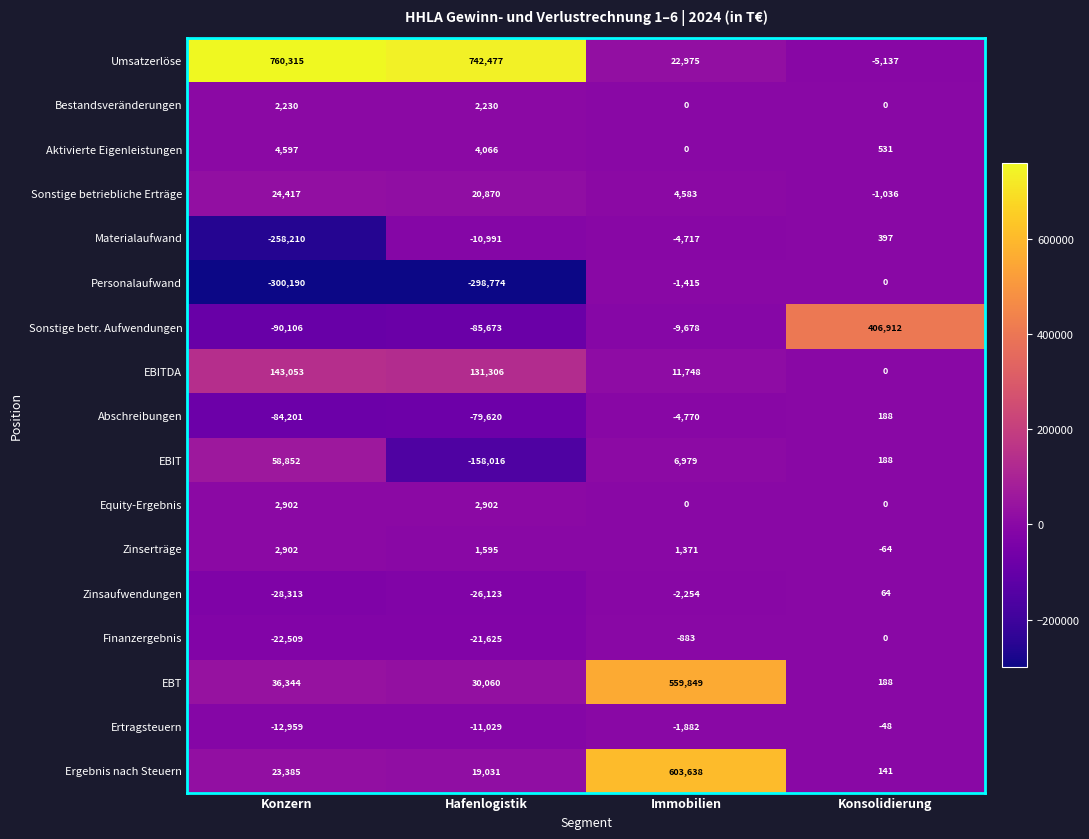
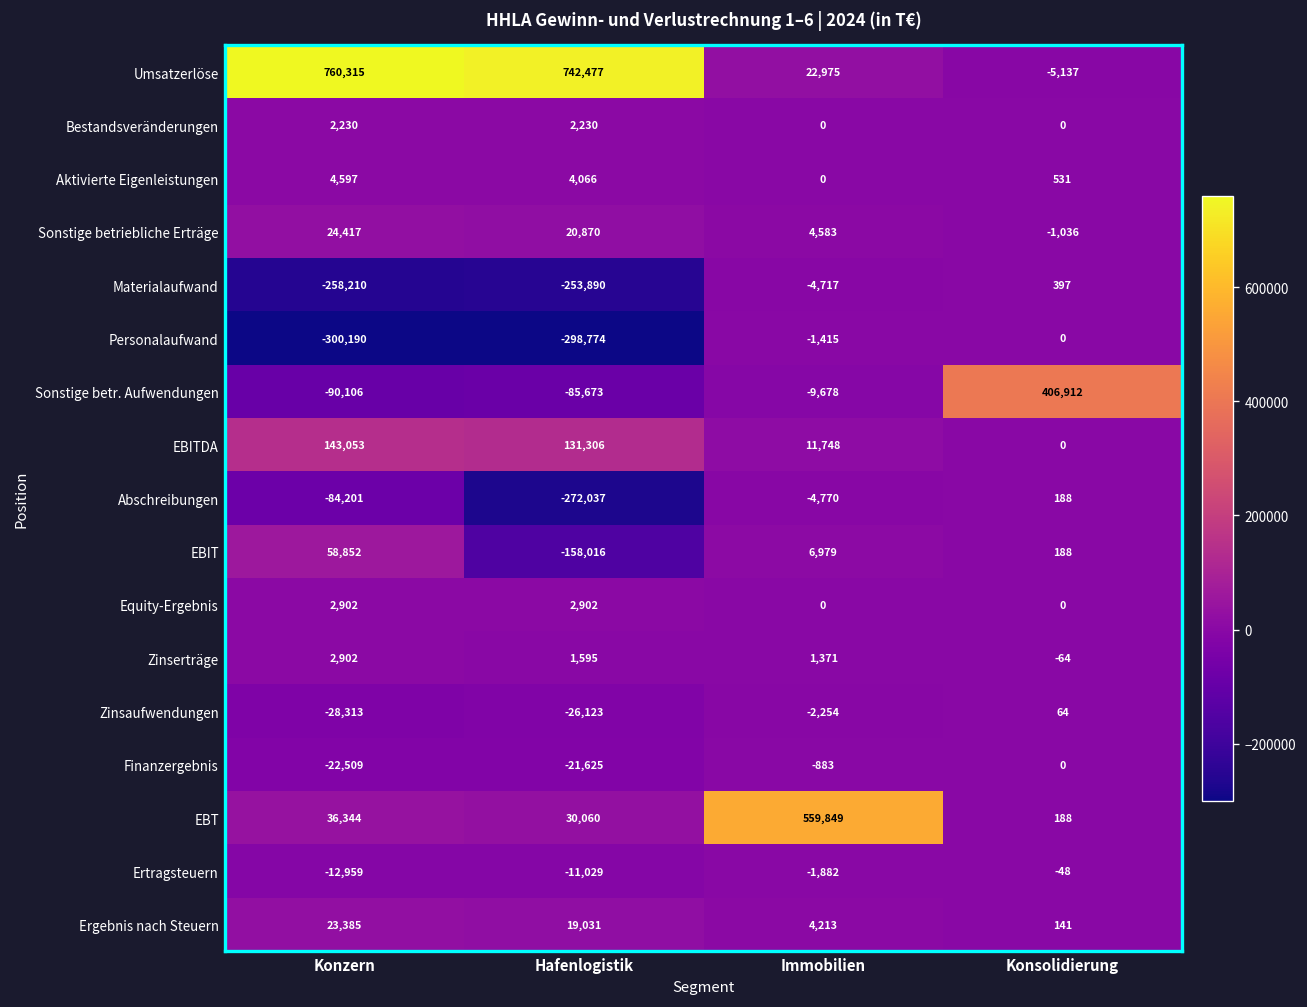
  {
    "Umsatzerlöse": {
      "Konzern": "760,315",
      "Hafenlogistik": "742,477",
      "Immobilien": "22,975",
      "Konsolidierung": "-5,137"
    },
    "Bestandsveränderungen": {
      "Konzern": "2,230",
      "Hafenlogistik": "2,230",
      "Immobilien": "0",
      "Konsolidierung": "0"
    },
    "Aktivierte Eigenleistungen": {
      "Konzern": "4,597",
      "Hafenlogistik": "4,066",
      "Immobilien": "0",
      "Konsolidierung": "531"
    },
    "Sonstige betriebliche Erträge": {
      "Konzern": "24,417",
      "Hafenlogistik": "20,870",
      "Immobilien": "4,583",
      "Konsolidierung": "-1,036"
    },
    "Materialaufwand": {
      "Konzern": "-258,210",
-     "Hafenlogistik": "-10,991",
+     "Hafenlogistik": "-253,890",
      "Immobilien": "-4,717",
      "Konsolidierung": "397"
    },
    "Personalaufwand": {
      "Konzern": "-300,190",
      "Hafenlogistik": "-298,774",
      "Immobilien": "-1,415",
      "Konsolidierung": "0"
    },
    "Sonstige betr. Aufwendungen": {
      "Konzern": "-90,106",
      "Hafenlogistik": "-85,673",
      "Immobilien": "-9,678",
      "Konsolidierung": "406,912"
    },
    "EBITDA": {
      "Konzern": "143,053",
      "Hafenlogistik": "131,306",
      "Immobilien": "11,748",
      "Konsolidierung": "0"
    },
    "Abschreibungen": {
      "Konzern": "-84,201",
-     "Hafenlogistik": "-79,620",
+     "Hafenlogistik": "-272,037",
      "Immobilien": "-4,770",
      "Konsolidierung": "188"
    },
    "EBIT": {
      "Konzern": "58,852",
      "Hafenlogistik": "-158,016",
      "Immobilien": "6,979",
      "Konsolidierung": "188"
    },
    "Equity-Ergebnis": {
      "Konzern": "2,902",
      "Hafenlogistik": "2,902",
      "Immobilien": "0",
      "Konsolidierung": "0"
    },
    "Zinserträge": {
      "Konzern": "2,902",
      "Hafenlogistik": "1,595",
      "Immobilien": "1,371",
      "Konsolidierung": "-64"
    },
    "Zinsaufwendungen": {
      "Konzern": "-28,313",
      "Hafenlogistik": "-26,123",
      "Immobilien": "-2,254",
      "Konsolidierung": "64"
    },
    "Finanzergebnis": {
      "Konzern": "-22,509",
      "Hafenlogistik": "-21,625",
      "Immobilien": "-883",
      "Konsolidierung": "0"
    },
    "EBT": {
      "Konzern": "36,344",
      "Hafenlogistik": "30,060",
      "Immobilien": "559,849",
      "Konsolidierung": "188"
    },
    "Ertragsteuern": {
      "Konzern": "-12,959",
      "Hafenlogistik": "-11,029",
      "Immobilien": "-1,882",
      "Konsolidierung": "-48"
    },
    "Ergebnis nach Steuern": {
      "Konzern": "23,385",
      "Hafenlogistik": "19,031",
-     "Immobilien": "603,638",
+     "Immobilien": "4,213",
      "Konsolidierung": "141"
    }
  }
